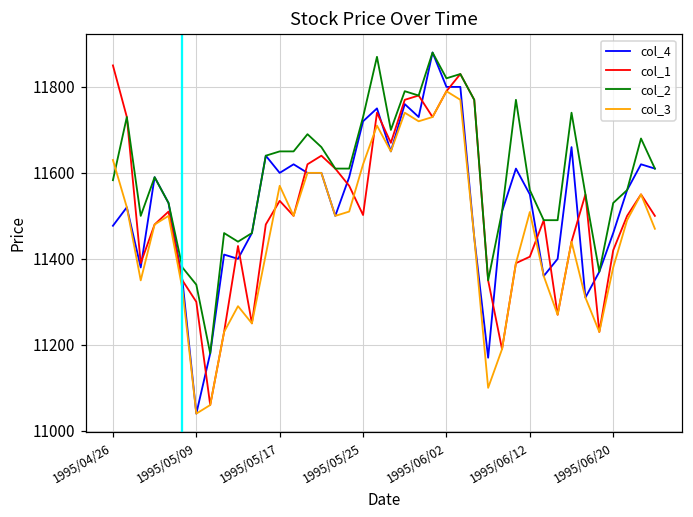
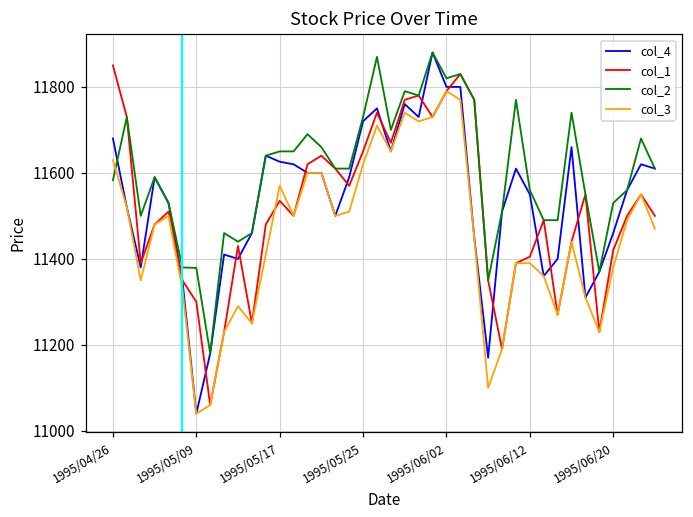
  {
    "col_4": {
-     "1995/04/26": 11480,
-     "1995/05/17": 11600,
+     "1995/04/26": 11680,
+     "1995/05/17": 11630,
      "1995/05/25": 11720,
      "1995/06/02": 11800,
      "1995/06/12": 11550,
      "1995/06/20": 11460
    },
    "col_1": {
      "1995/04/26": 11850,
      "1995/05/09": 11300,
      "1995/05/17": 11540,
-     "1995/05/25": 11500,
+     "1995/05/25": 11650,
      "1995/06/12": 11410,
      "1995/06/20": 11420
    },
    "col_2": {
      "1995/04/26": 11580,
-     "1995/05/09": 11340,
+     "1995/05/09": 11380,
      "1995/05/17": 11650,
      "1995/05/25": 11730,
      "1995/06/02": 11820,
      "1995/06/12": 11560,
      "1995/06/20": 11530
    },
    "col_3": {
      "1995/04/26": 11630,
      "1995/05/17": 11570,
      "1995/05/25": 11620,
-     "1995/06/12": 11510,
+     "1995/06/12": 11390,
      "1995/06/20": 11380
    }
  }
